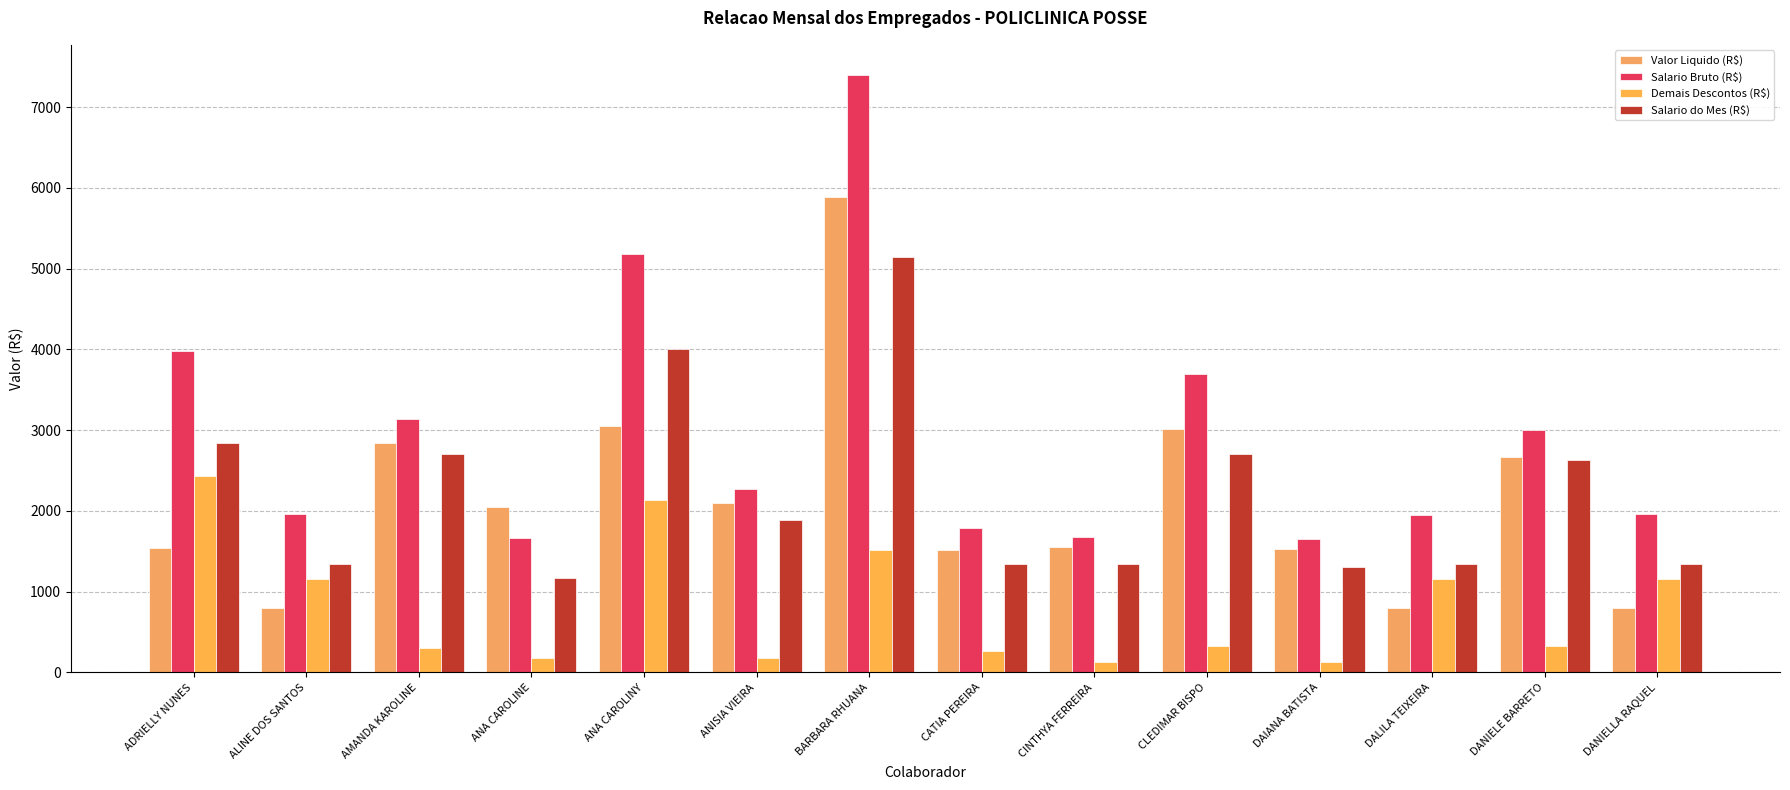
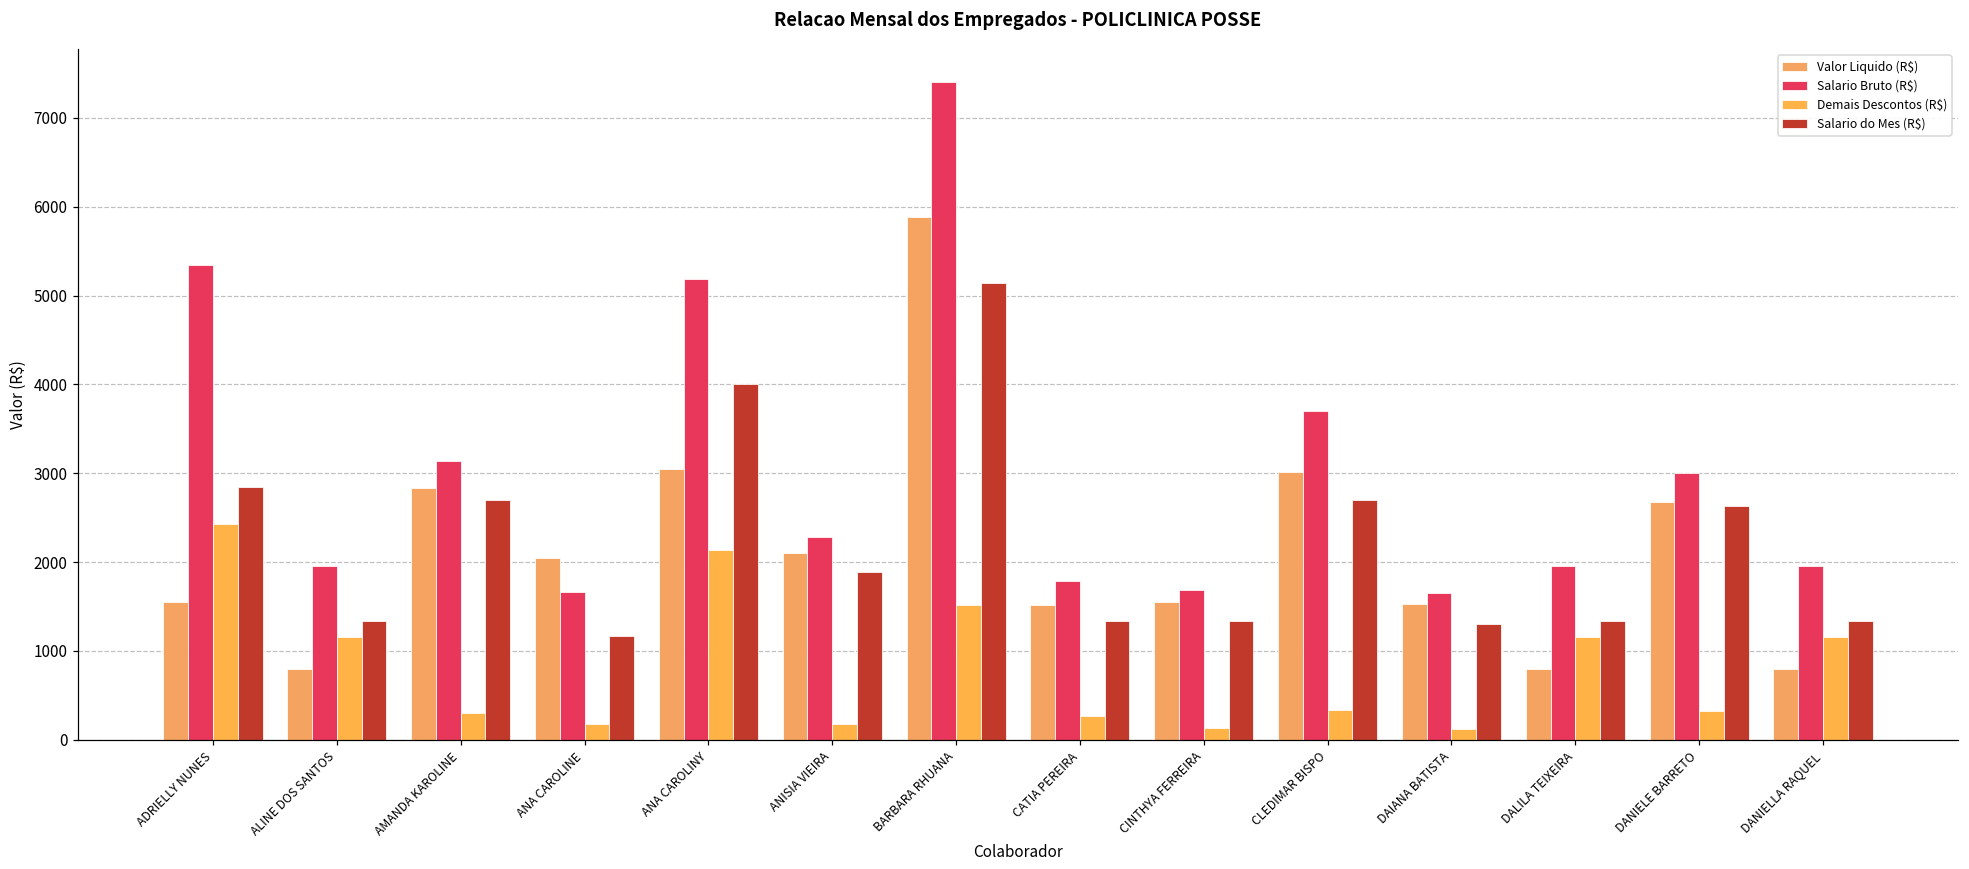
  {
    "Salario Bruto (R$)": {
-     "ADRIELLY NUNES": 4000,
+     "ADRIELLY NUNES": 5300,
      "ALINE DOS SANTOS": 2000,
      "AMANDA KAROLINE": 3100,
      "ANA CAROLINE": 1700,
      "ANA CAROLINY": 5200,
      "ANISIA VIEIRA": 2300,
      "BARBARA RHUANA": 7400,
      "CATIA PEREIRA": 1800,
      "CINTHYA FERREIRA": 1700,
      "CLEDIMAR BISPO": 3700,
      "DAIANA BATISTA": 1600,
      "DALILA TEIXEIRA": 2000,
      "DANIELE BARRETO": 3000,
      "DANIELLA RAQUEL": 2000
    },
    "Salario do Mes (R$)": {
      "ADRIELLY NUNES": 2800,
      "ALINE DOS SANTOS": 1300,
      "AMANDA KAROLINE": 2700,
      "ANA CAROLINE": 1200,
      "ANA CAROLINY": 4000,
      "ANISIA VIEIRA": 1900,
      "BARBARA RHUANA": 5100,
      "CATIA PEREIRA": 1300,
      "CINTHYA FERREIRA": 1300,
      "CLEDIMAR BISPO": 2700,
      "DAIANA BATISTA": 1300,
      "DALILA TEIXEIRA": 1300,
      "DANIELE BARRETO": 2600,
      "DANIELLA RAQUEL": 1300
    }
  }
